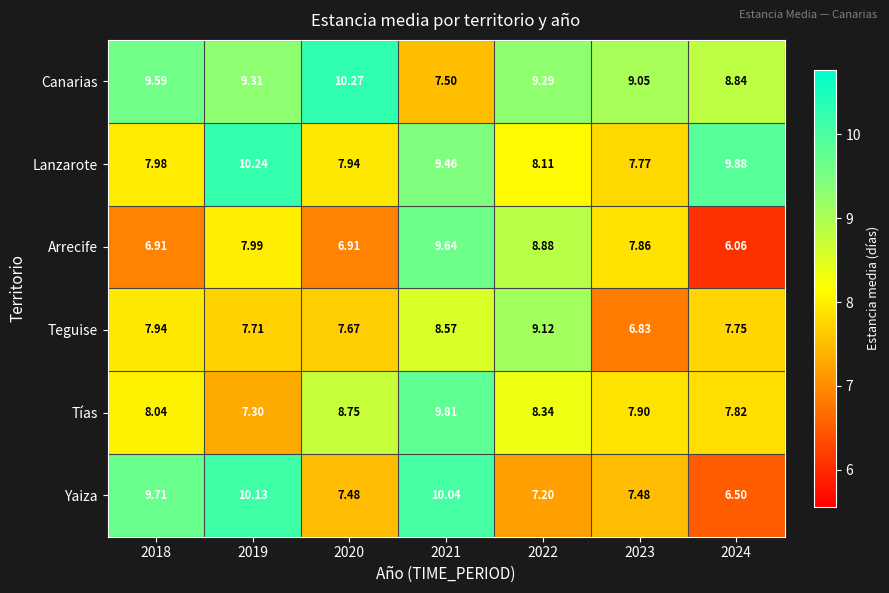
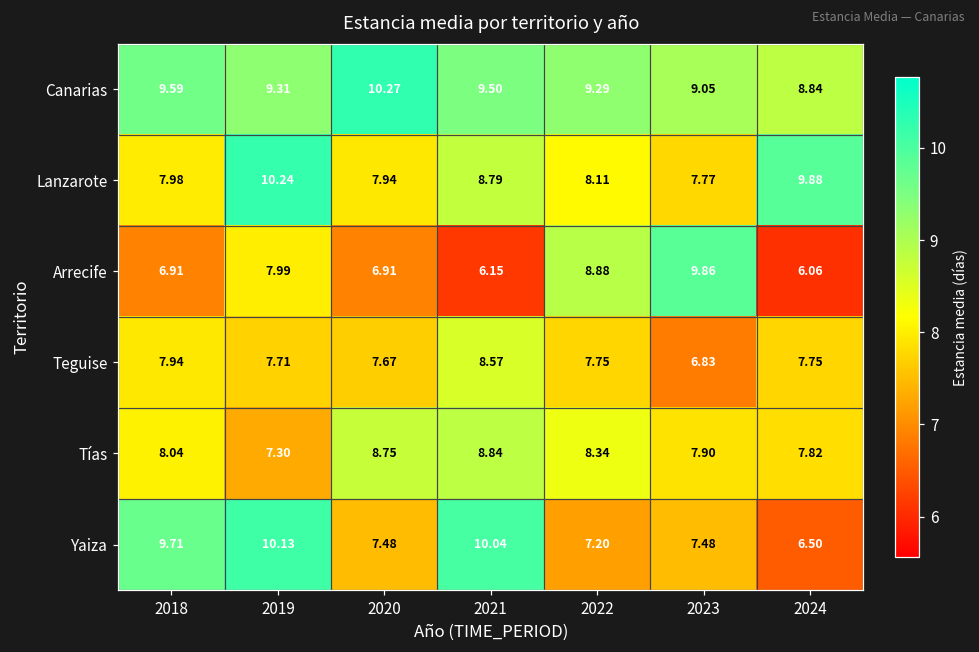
  {
    "Canarias": {
      "2018": 9.59,
      "2019": 9.31,
      "2020": 10.27,
-     "2021": 7.50,
+     "2021": 9.50,
      "2022": 9.29,
      "2023": 9.05,
      "2024": 8.84
    },
    "Lanzarote": {
      "2018": 7.98,
      "2019": 10.24,
      "2020": 7.94,
-     "2021": 9.46,
+     "2021": 8.79,
      "2022": 8.11,
      "2023": 7.77,
      "2024": 9.88
    },
    "Arrecife": {
      "2018": 6.91,
      "2019": 7.99,
      "2020": 6.91,
-     "2021": 9.64,
+     "2021": 6.15,
      "2022": 8.88,
-     "2023": 7.86,
+     "2023": 9.86,
      "2024": 6.06
    },
    "Teguise": {
      "2018": 7.94,
      "2019": 7.71,
      "2020": 7.67,
      "2021": 8.57,
-     "2022": 9.12,
+     "2022": 7.75,
      "2023": 6.83,
      "2024": 7.75
    },
    "Tías": {
      "2018": 8.04,
      "2019": 7.30,
      "2020": 8.75,
-     "2021": 9.81,
+     "2021": 8.84,
      "2022": 8.34,
      "2023": 7.90,
      "2024": 7.82
    },
    "Yaiza": {
      "2018": 9.71,
      "2019": 10.13,
      "2020": 7.48,
      "2021": 10.04,
      "2022": 7.20,
      "2023": 7.48,
      "2024": 6.50
    }
  }
